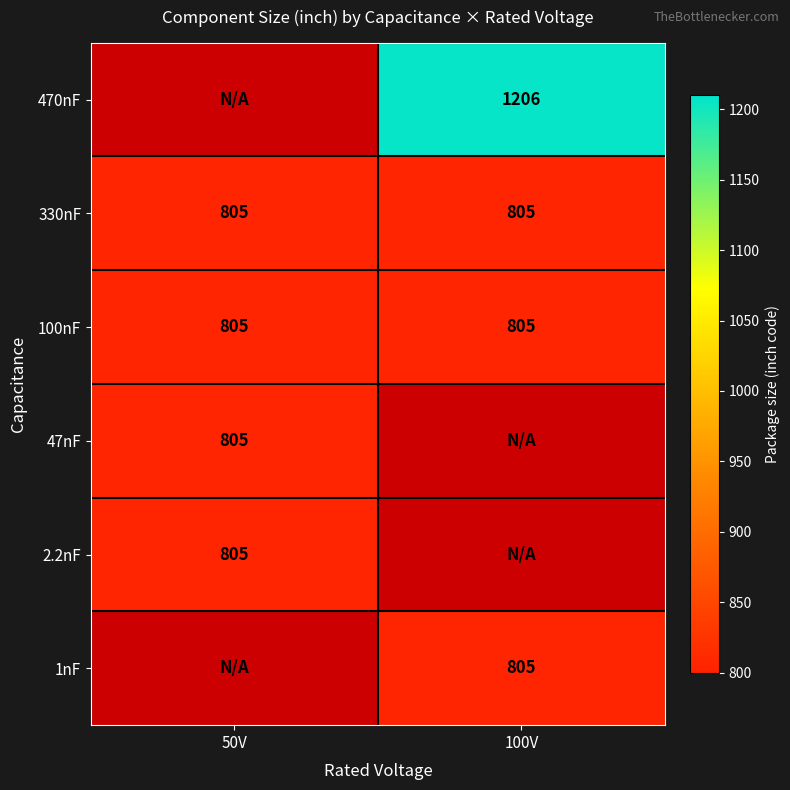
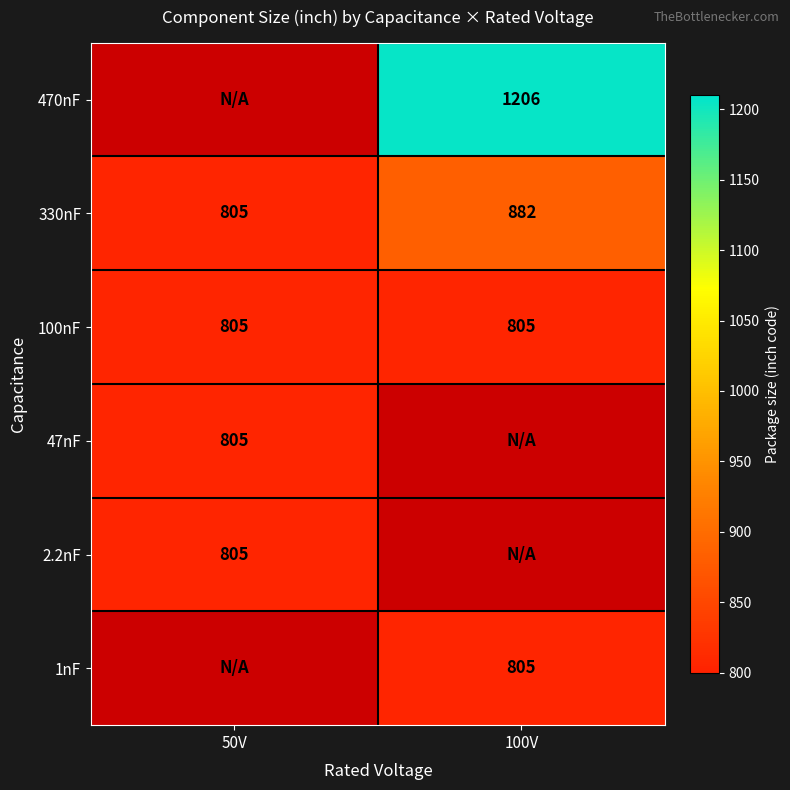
  {
    "470nF": {
      "100V": 1206
    },
    "330nF": {
      "50V": 805,
-     "100V": 805
+     "100V": 882
    },
    "100nF": {
      "50V": 805,
      "100V": 805
    },
    "47nF": {
      "50V": 805
    },
    "2.2nF": {
      "50V": 805
    },
    "1nF": {
      "100V": 805
    }
  }
